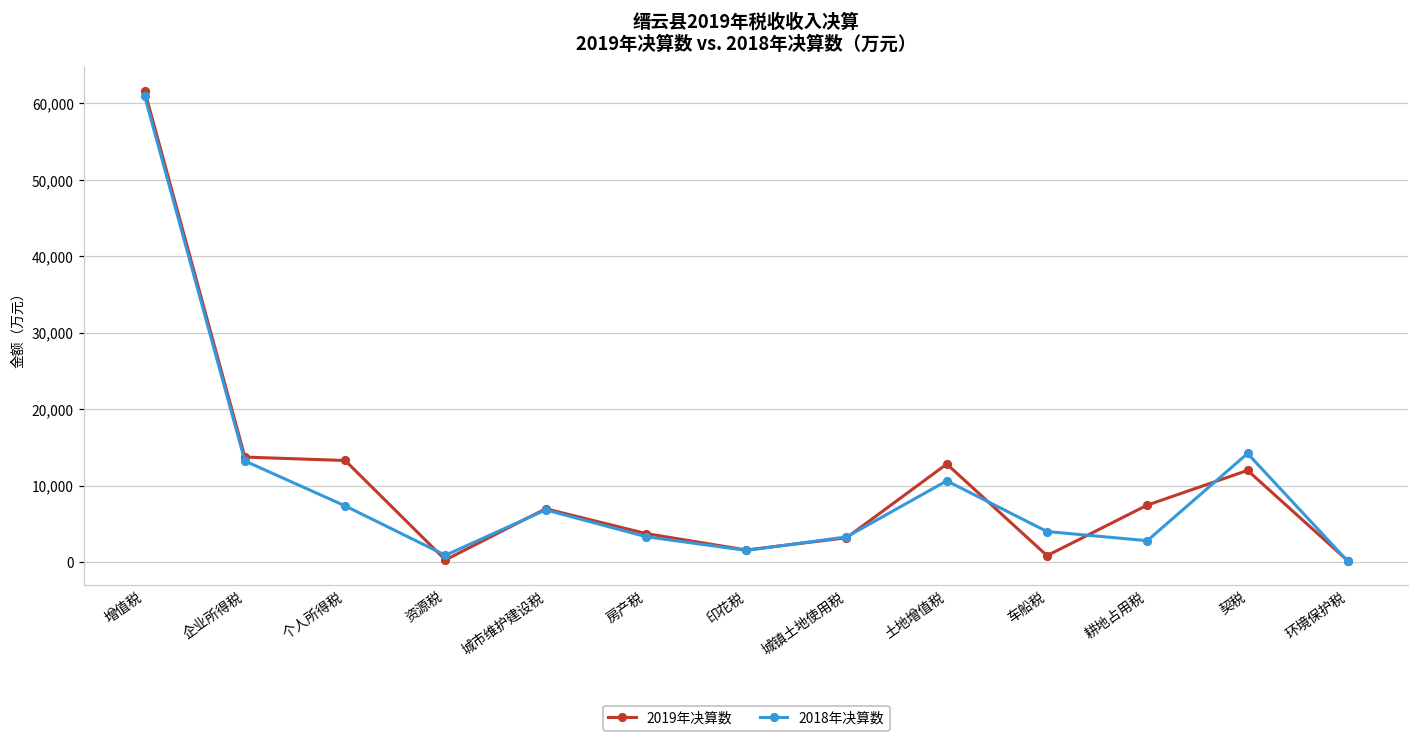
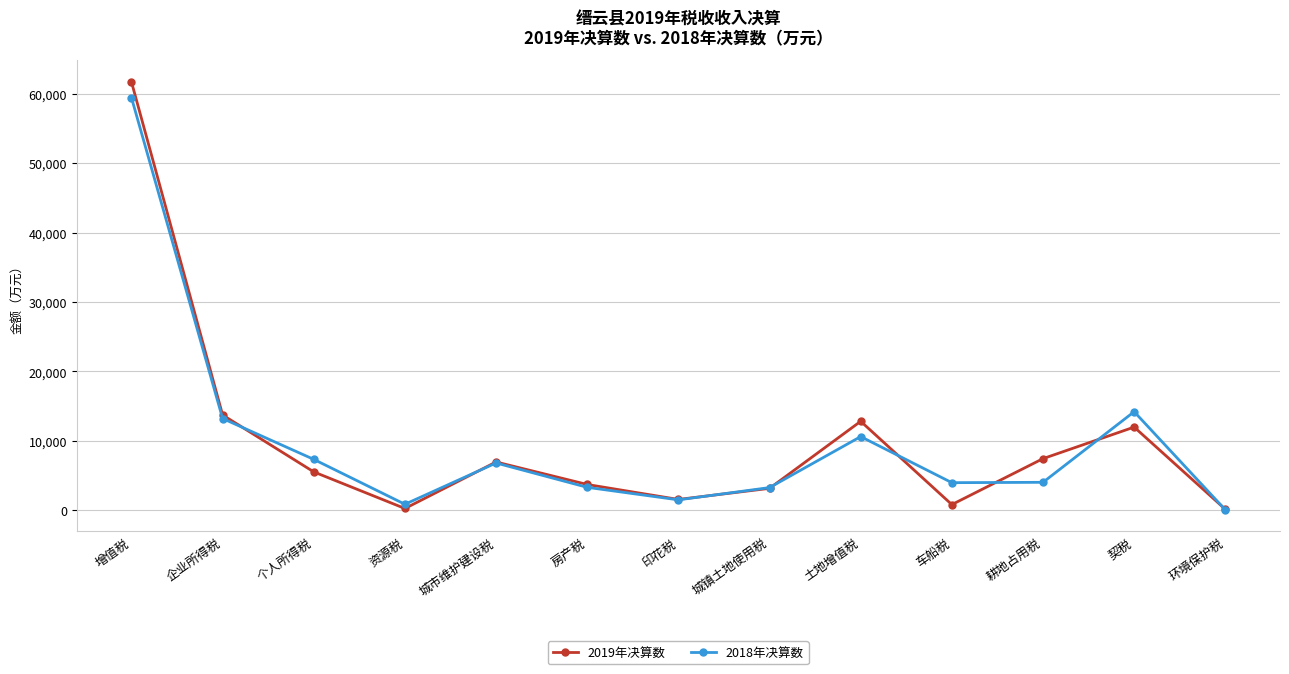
  {
    "2019年决算数": {
      "增值税": "62,000",
      "企业所得税": "14,000",
-     "个人所得税": "13,000",
+     "个人所得税": "6,000",
      "资源税": "0",
      "房产税": "4,000",
      "土地增值税": "13,000",
      "车船税": "1,000",
      "耕地占用税": "7,000",
      "契税": "12,000"
    },
    "2018年决算数": {
-     "增值税": "61,000",
+     "增值税": "59,000",
      "企业所得税": "13,000",
      "个人所得税": "7,000",
      "资源税": "1,000",
      "房产税": "3,000",
      "土地增值税": "11,000",
      "车船税": "4,000",
-     "耕地占用税": "3,000",
+     "耕地占用税": "4,000",
      "契税": "14,000"
    }
  }
